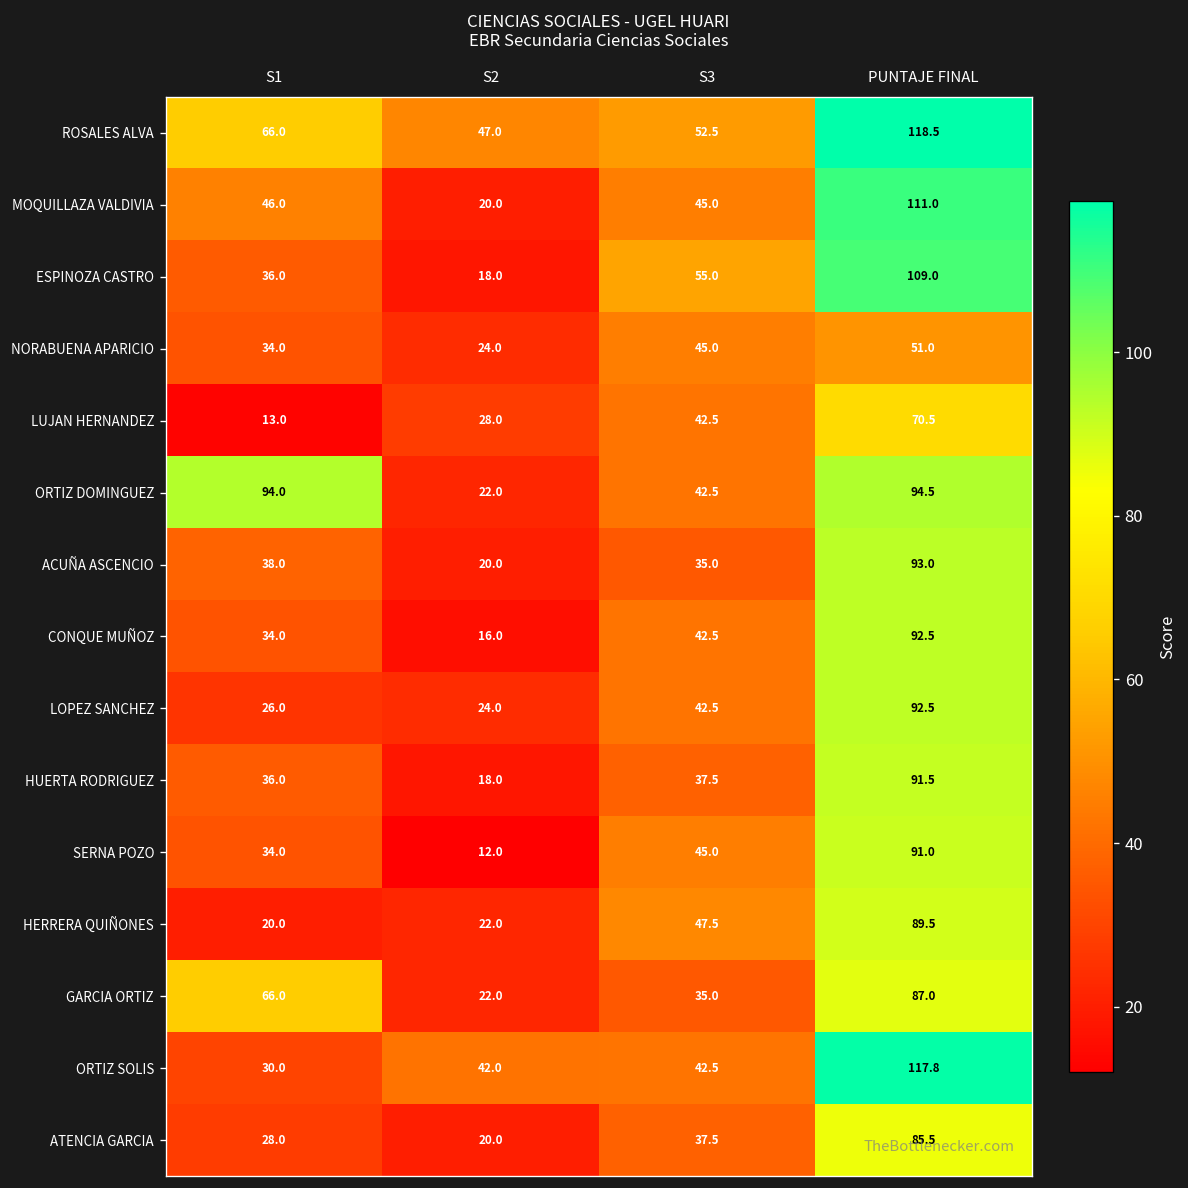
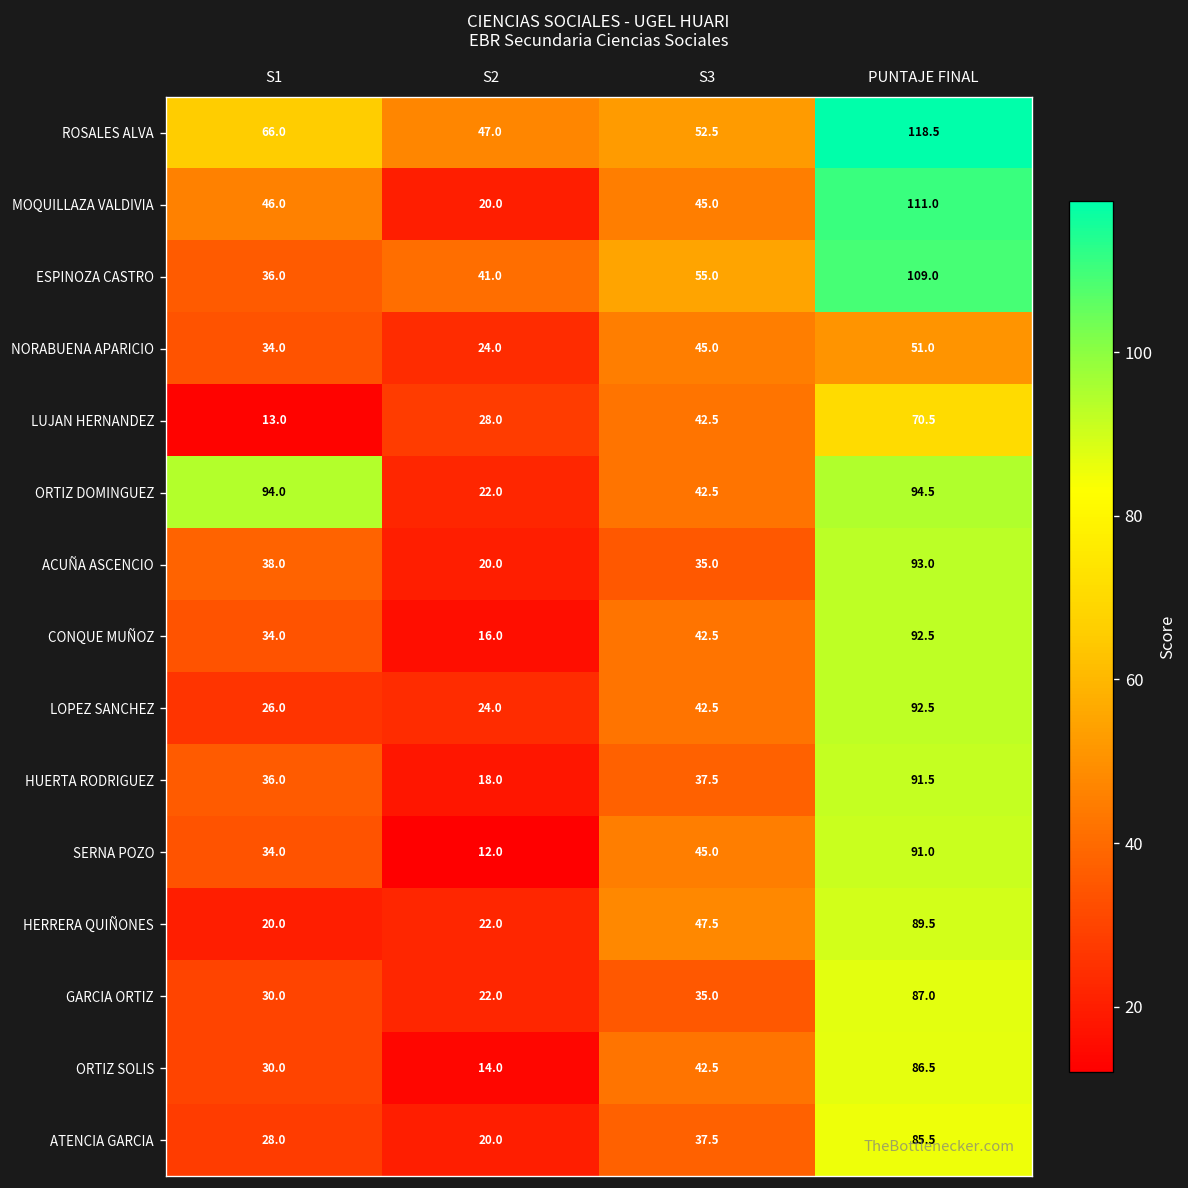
  {
    "ROSALES ALVA": {
      "S1": 66.0,
      "S2": 47.0,
      "S3": 52.5,
      "PUNTAJE FINAL": 118.5
    },
    "MOQUILLAZA VALDIVIA": {
      "S1": 46.0,
      "S2": 20.0,
      "S3": 45.0,
      "PUNTAJE FINAL": 111.0
    },
    "ESPINOZA CASTRO": {
      "S1": 36.0,
-     "S2": 18.0,
+     "S2": 41.0,
      "S3": 55.0,
      "PUNTAJE FINAL": 109.0
    },
    "NORABUENA APARICIO": {
      "S1": 34.0,
      "S2": 24.0,
      "S3": 45.0,
      "PUNTAJE FINAL": 51.0
    },
    "LUJAN HERNANDEZ": {
      "S1": 13.0,
      "S2": 28.0,
      "S3": 42.5,
      "PUNTAJE FINAL": 70.5
    },
    "ORTIZ DOMINGUEZ": {
      "S1": 94.0,
      "S2": 22.0,
      "S3": 42.5,
      "PUNTAJE FINAL": 94.5
    },
    "ACUÑA ASCENCIO": {
      "S1": 38.0,
      "S2": 20.0,
      "S3": 35.0,
      "PUNTAJE FINAL": 93.0
    },
    "CONQUE MUÑOZ": {
      "S1": 34.0,
      "S2": 16.0,
      "S3": 42.5,
      "PUNTAJE FINAL": 92.5
    },
    "LOPEZ SANCHEZ": {
      "S1": 26.0,
      "S2": 24.0,
      "S3": 42.5,
      "PUNTAJE FINAL": 92.5
    },
    "HUERTA RODRIGUEZ": {
      "S1": 36.0,
      "S2": 18.0,
      "S3": 37.5,
      "PUNTAJE FINAL": 91.5
    },
    "SERNA POZO": {
      "S1": 34.0,
      "S2": 12.0,
      "S3": 45.0,
      "PUNTAJE FINAL": 91.0
    },
    "HERRERA QUIÑONES": {
      "S1": 20.0,
      "S2": 22.0,
      "S3": 47.5,
      "PUNTAJE FINAL": 89.5
    },
    "GARCIA ORTIZ": {
-     "S1": 66.0,
+     "S1": 30.0,
      "S2": 22.0,
      "S3": 35.0,
      "PUNTAJE FINAL": 87.0
    },
    "ORTIZ SOLIS": {
      "S1": 30.0,
-     "S2": 42.0,
+     "S2": 14.0,
      "S3": 42.5,
-     "PUNTAJE FINAL": 117.8
+     "PUNTAJE FINAL": 86.5
    },
    "ATENCIA GARCIA": {
      "S1": 28.0,
      "S2": 20.0,
      "S3": 37.5
    }
  }
